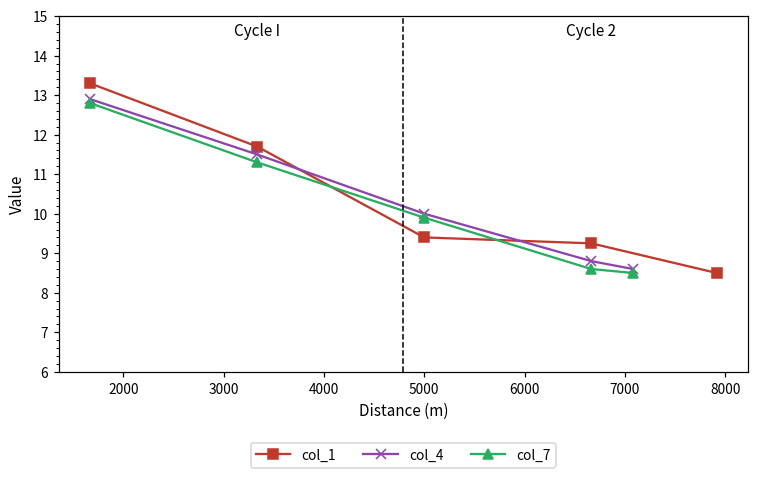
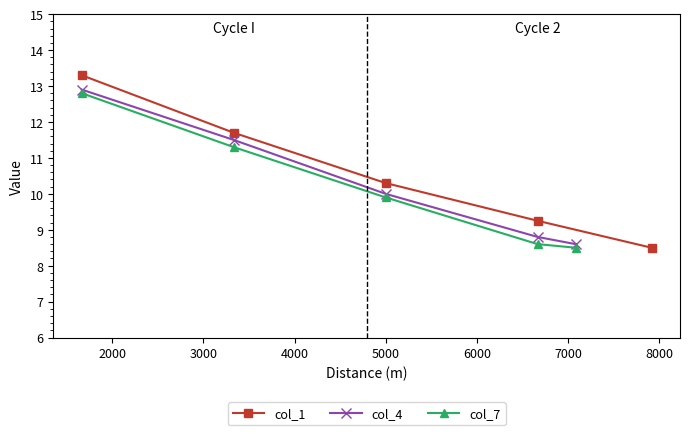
  {
    "col_1": {
-     "5000": 9.4
+     "5000": 10.3
    },
    "col_4": {
      "5000": 10.0
    },
    "col_7": {
      "5000": 9.9
    }
  }
